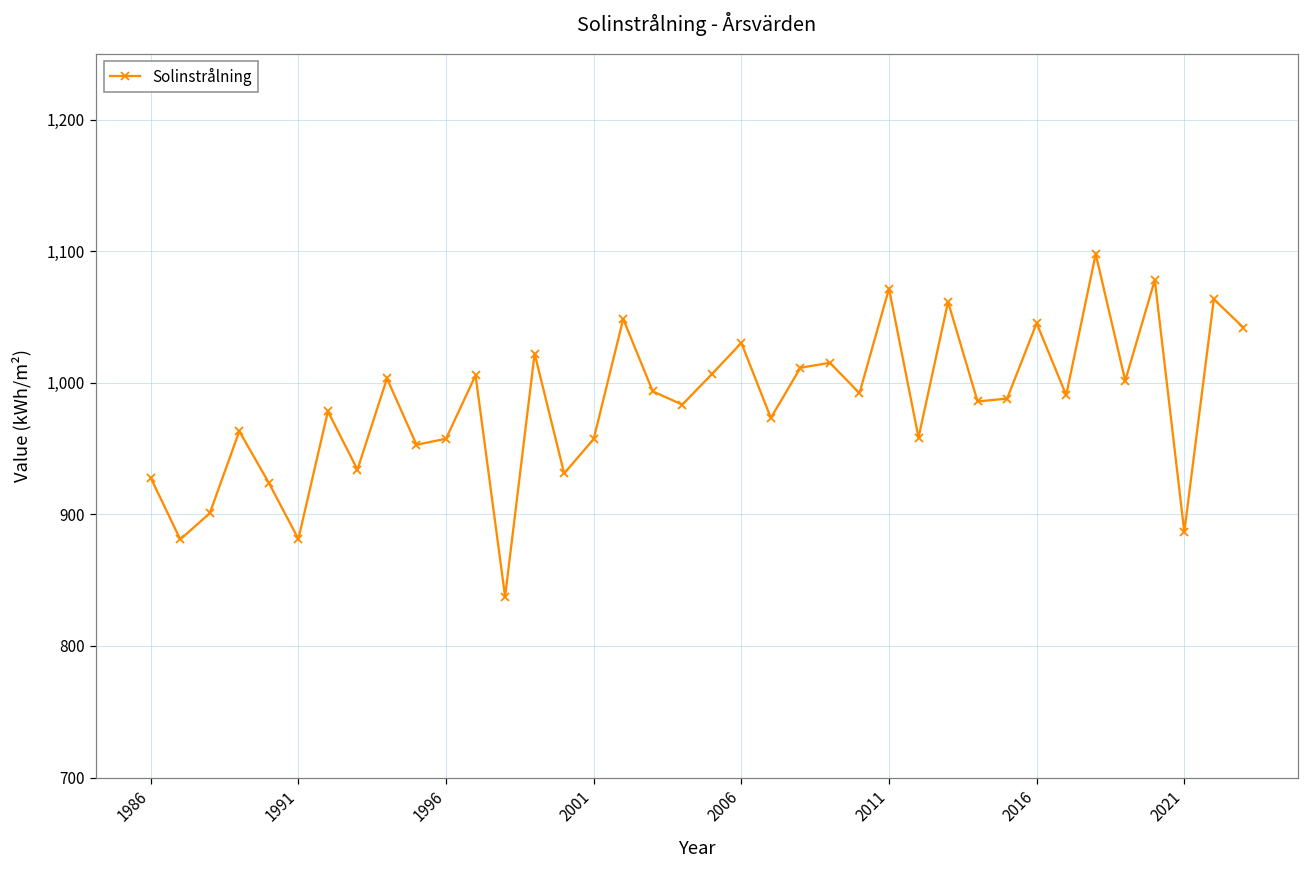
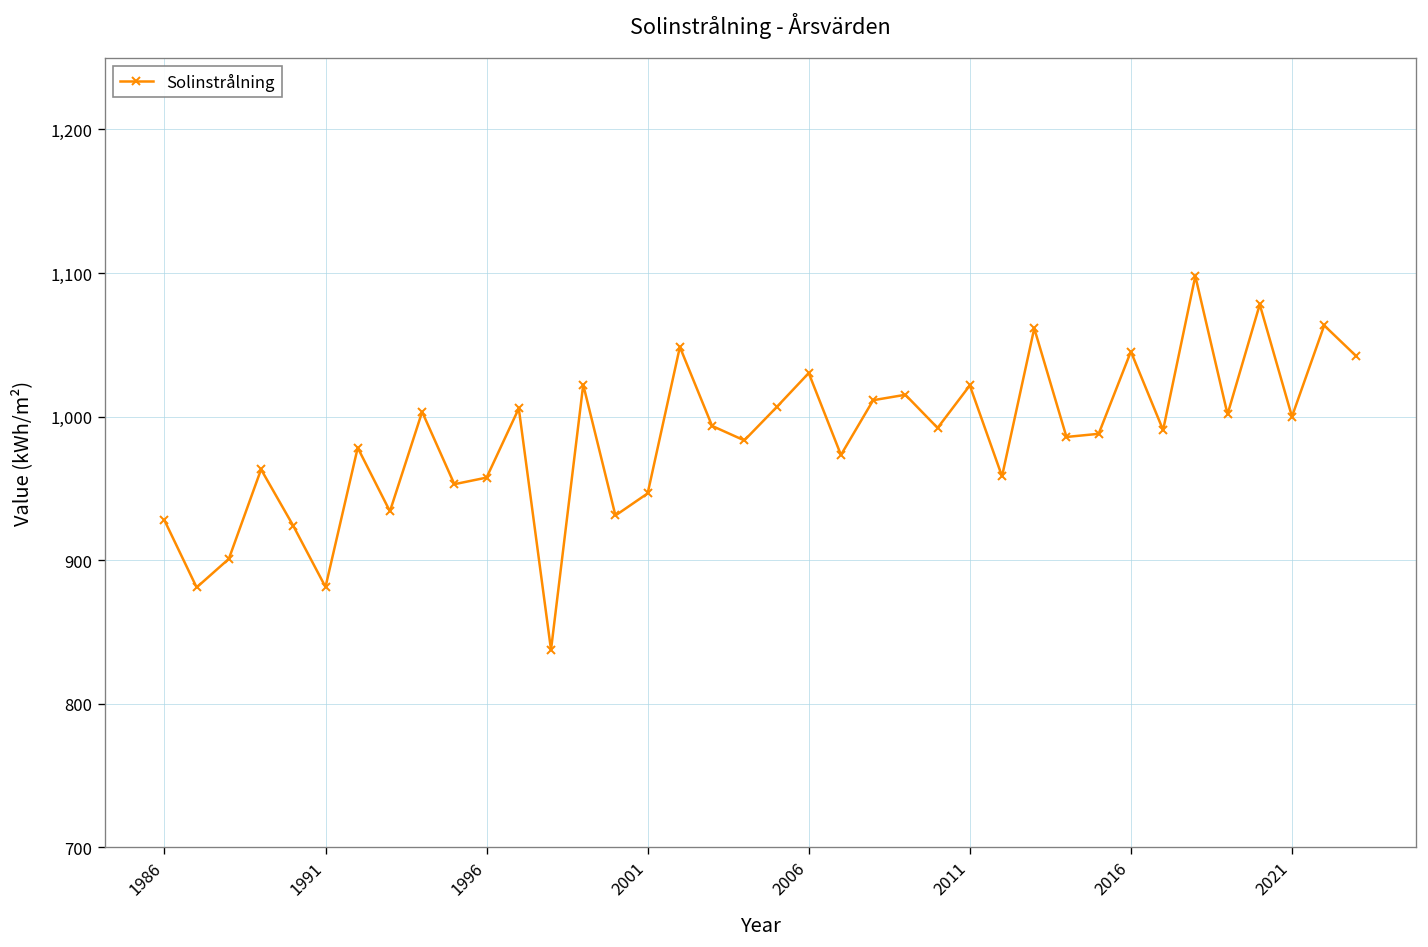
  {
    "1986": "928",
    "1991": "881",
    "1996": "958",
-   "2001": "957",
+   "2001": "947",
    "2006": "1,030",
-   "2011": "1,072",
+   "2011": "1,022",
    "2016": "1,045",
-   "2021": "887"
+   "2021": "1,000"
  }
